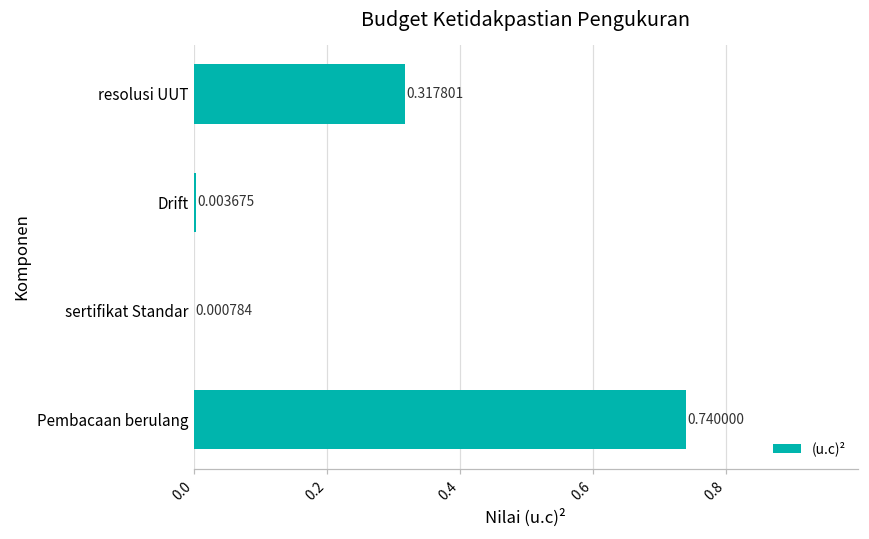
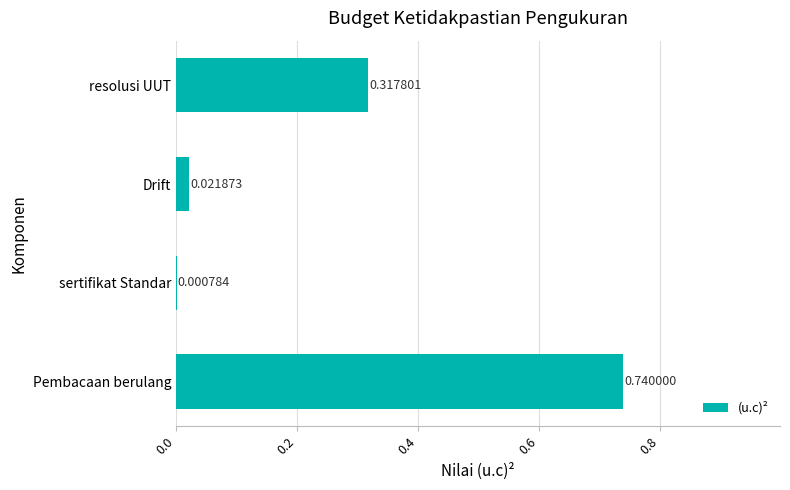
  {
    "resolusi UUT": 0.317801,
-   "Drift": 0.003675,
+   "Drift": 0.021873,
    "sertifikat Standar": 0.000784,
    "Pembacaan berulang": 0.740000
  }
